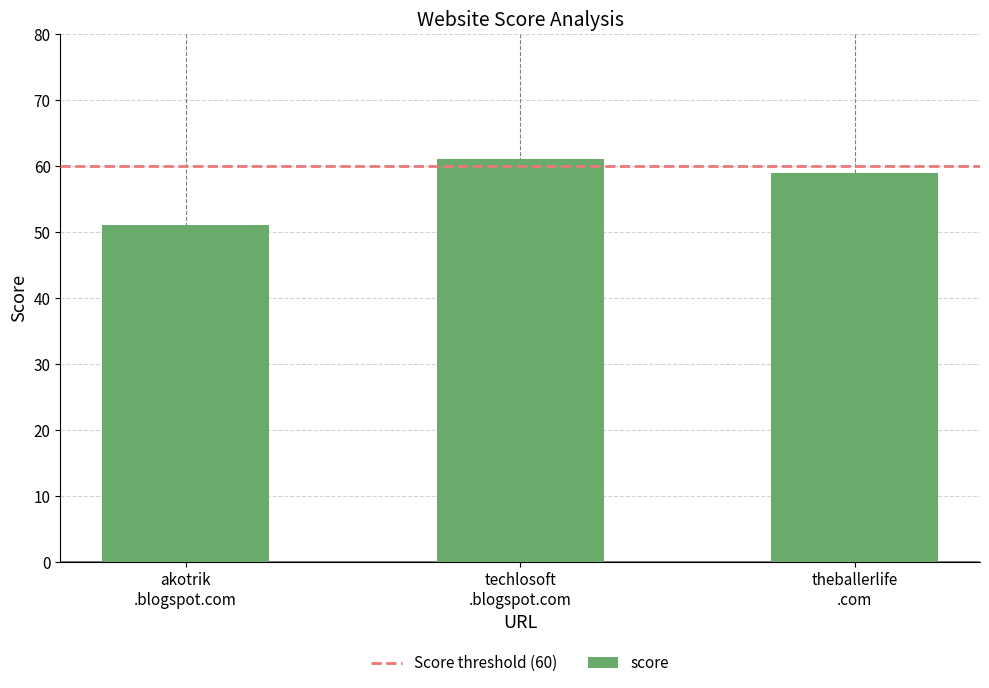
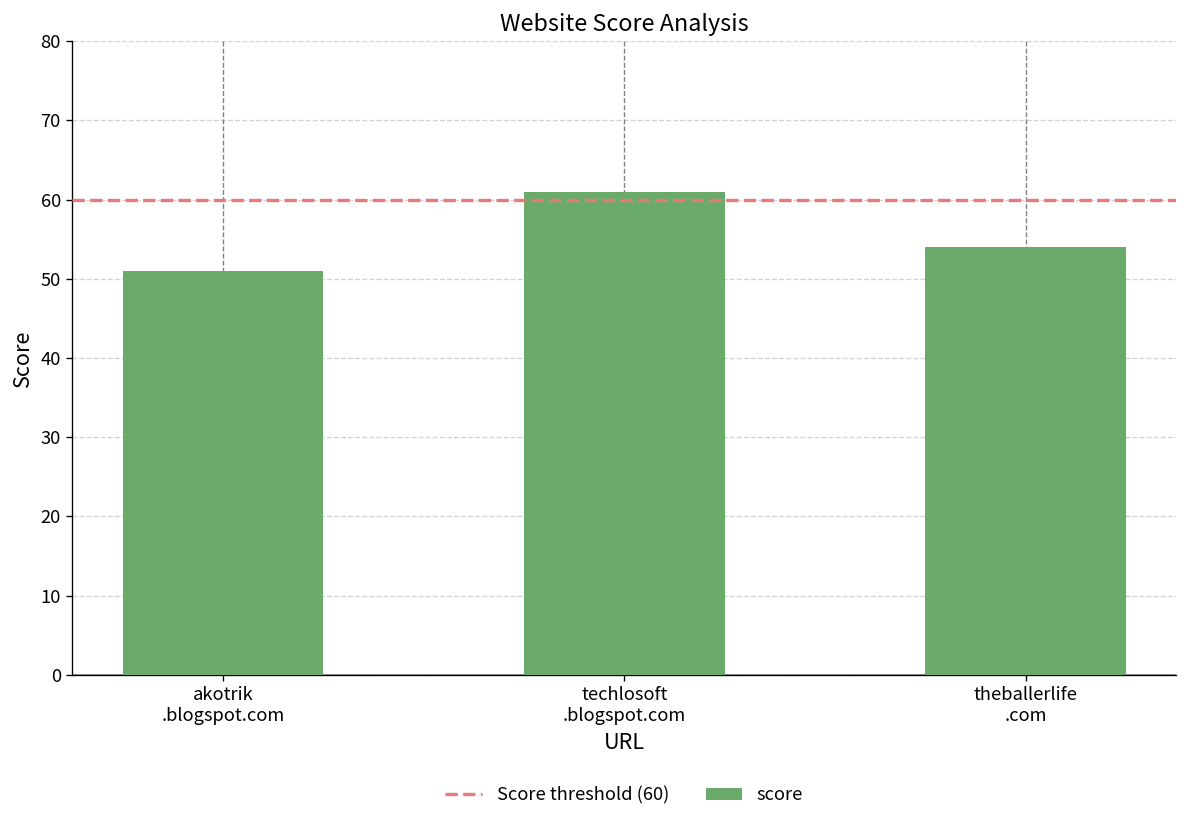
  {
    "akotrik .blogspot.com": 51,
    "techlosoft .blogspot.com": 61,
-   "theballerlife .com": 59
+   "theballerlife .com": 54
  }
